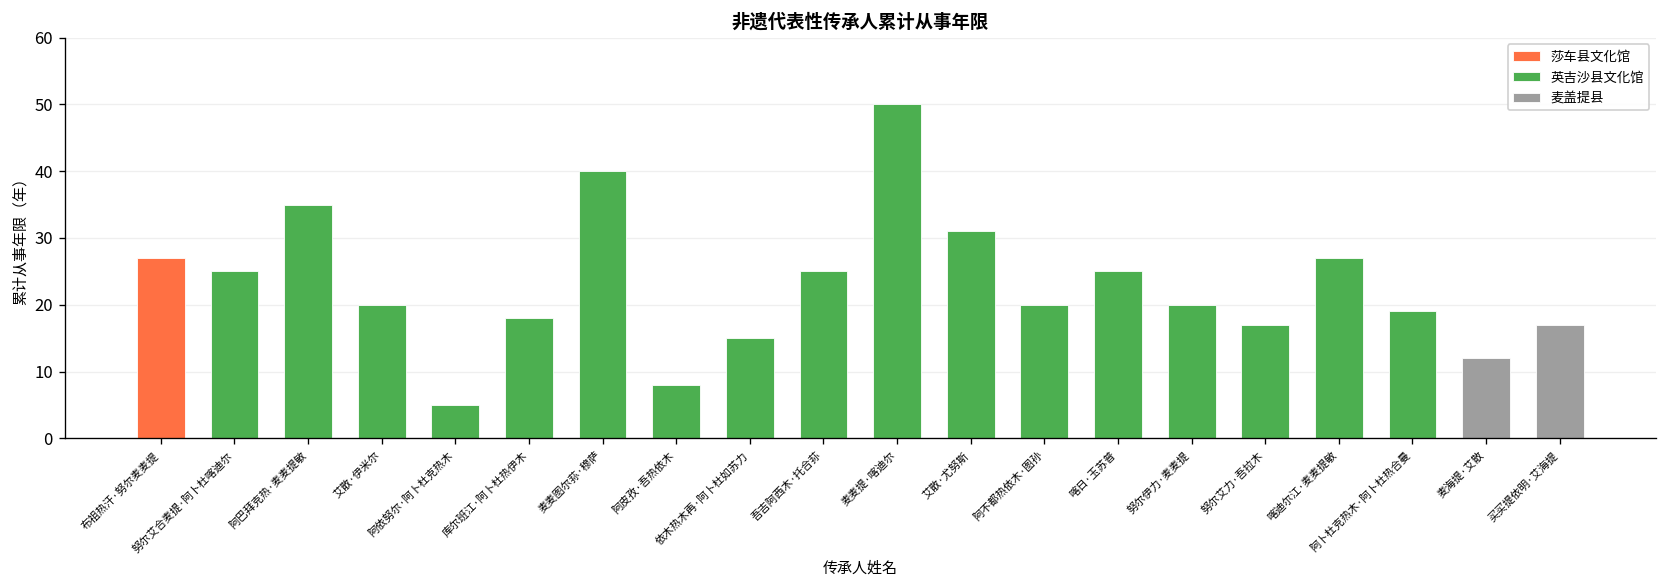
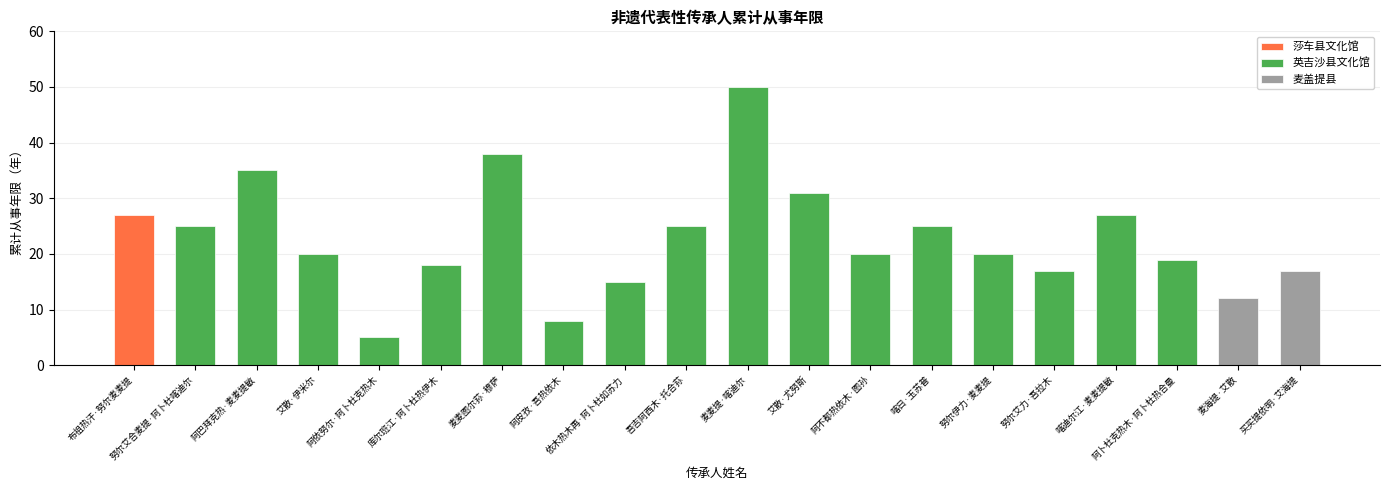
  {
    "布祖热汗·努尔麦麦提": 27,
    "努尔艾合麦提·阿卜杜喀迪尔": 25,
    "阿巴拜克热·麦麦提敏": 35,
    "艾散·伊米尔": 20,
    "阿依努尔·阿卜杜克热木": 5,
    "库尔班江·阿卜杜热伊木": 18,
-   "麦麦图尔荪·穆萨": 40,
+   "麦麦图尔荪·穆萨": 38,
    "阿皮孜·吾热依木": 8,
    "依木热木再·阿卜杜如苏力": 15,
    "吾吉阿西木·托合荪": 25,
    "麦麦提·喀迪尔": 50,
    "艾散·尤努斯": 31,
    "阿不都热依木·图孙": 20,
    "喀日·玉苏普": 25,
    "努尔伊力·麦麦提": 20,
    "努尔艾力·吾拉木": 17,
    "喀迪尔江·麦麦提敏": 27,
    "阿卜杜克热木·阿卜杜热合曼": 19,
    "麦海提·艾散": 12,
    "买买提依明·艾海提": 17
  }
